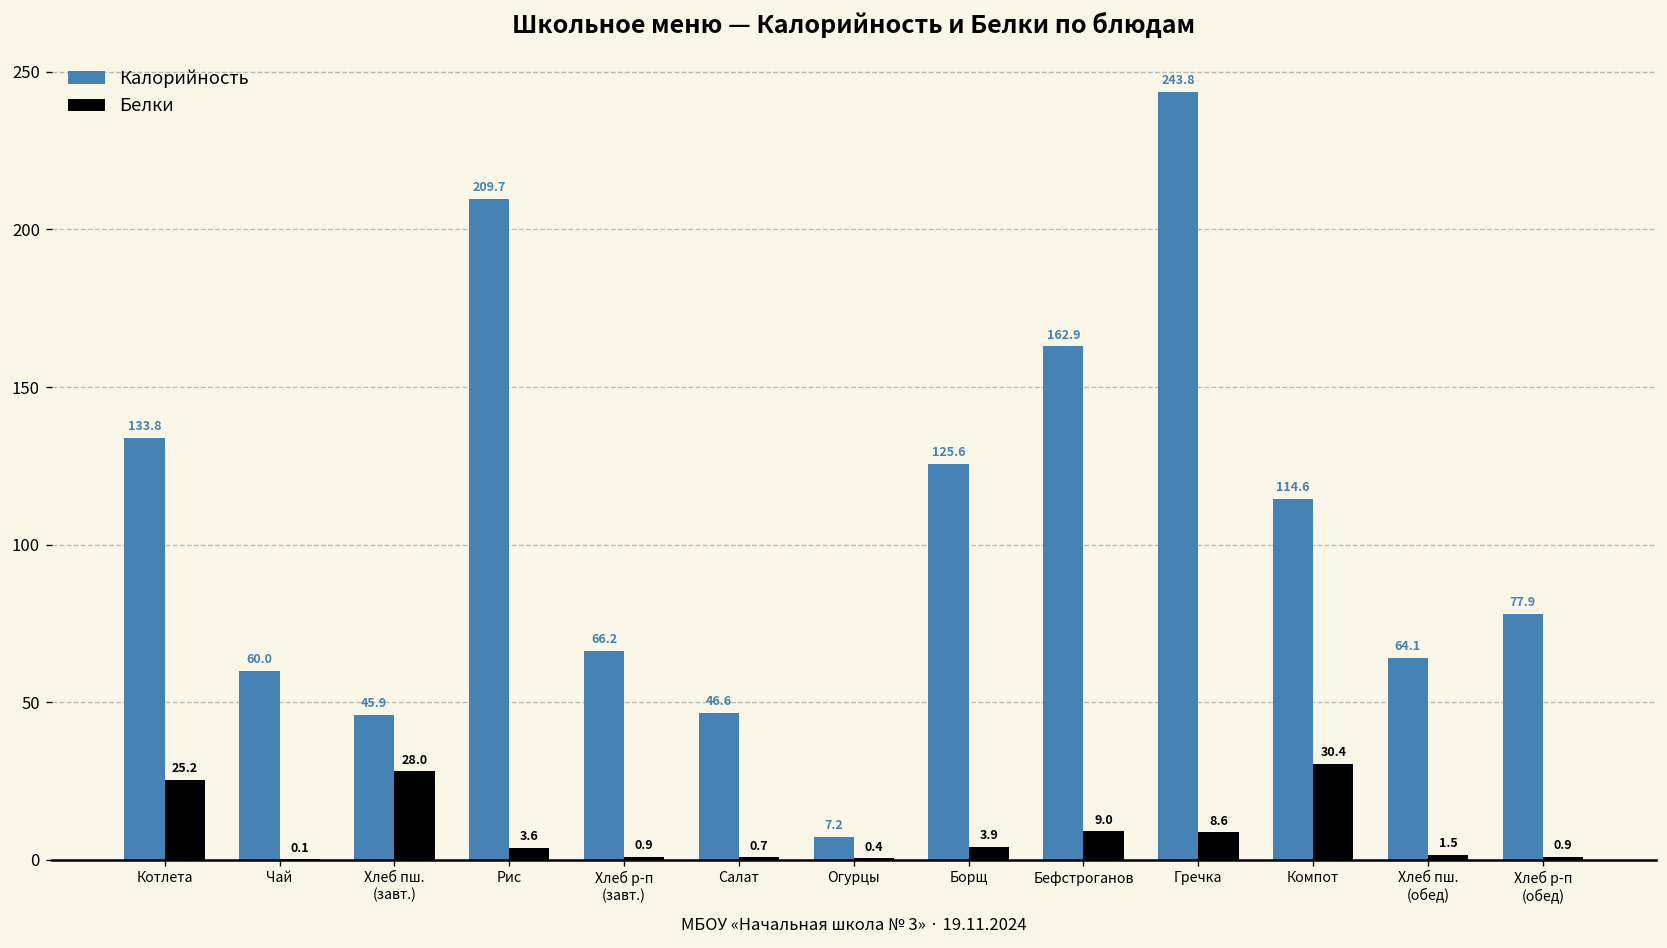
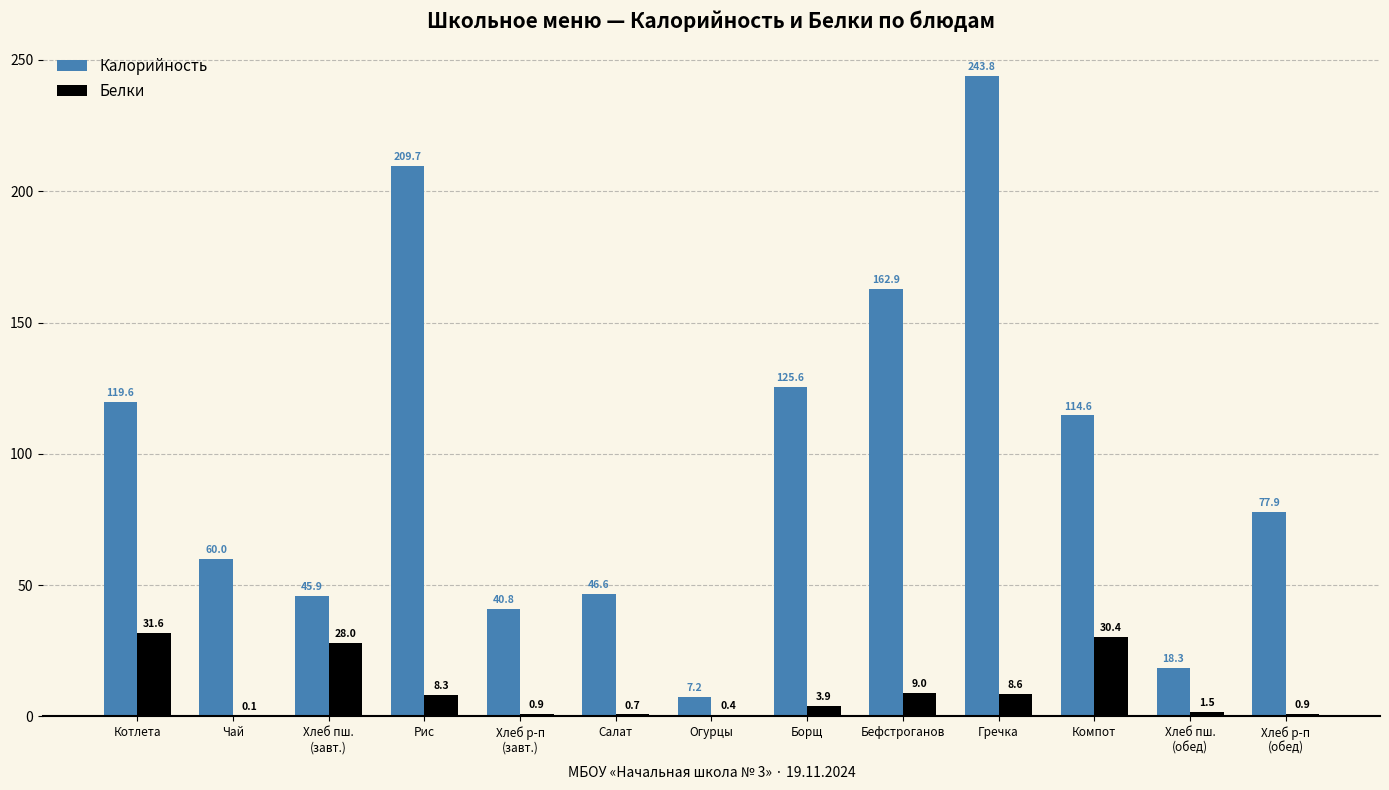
  {
    "Калорийность": {
-     "Котлета": 133.8,
+     "Котлета": 119.6,
      "Чай": 60.0,
      "Хлеб пш. (завт.)": 45.9,
      "Рис": 209.7,
-     "Хлеб р-п (завт.)": 66.2,
+     "Хлеб р-п (завт.)": 40.8,
      "Салат": 46.6,
      "Огурцы": 7.2,
      "Борщ": 125.6,
      "Бефстроганов": 162.9,
      "Гречка": 243.8,
      "Компот": 114.6,
-     "Хлеб пш. (обед)": 64.1,
+     "Хлеб пш. (обед)": 18.3,
      "Хлеб р-п (обед)": 77.9
    },
    "Белки": {
-     "Котлета": 25.2,
+     "Котлета": 31.6,
      "Чай": 0.1,
      "Хлеб пш. (завт.)": 28.0,
-     "Рис": 3.6,
+     "Рис": 8.3,
      "Хлеб р-п (завт.)": 0.9,
      "Салат": 0.7,
      "Огурцы": 0.4,
      "Борщ": 3.9,
      "Бефстроганов": 9.0,
      "Гречка": 8.6,
      "Компот": 30.4,
      "Хлеб пш. (обед)": 1.5,
      "Хлеб р-п (обед)": 0.9
    }
  }
